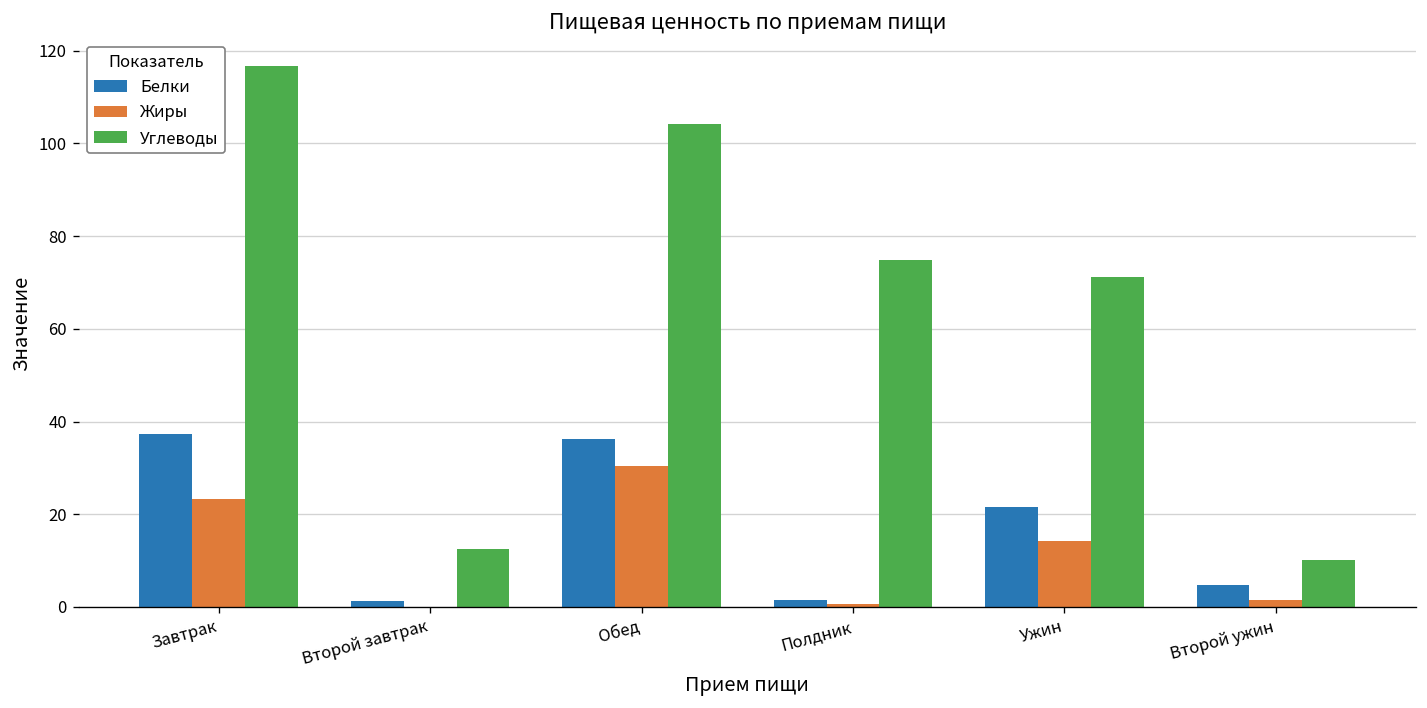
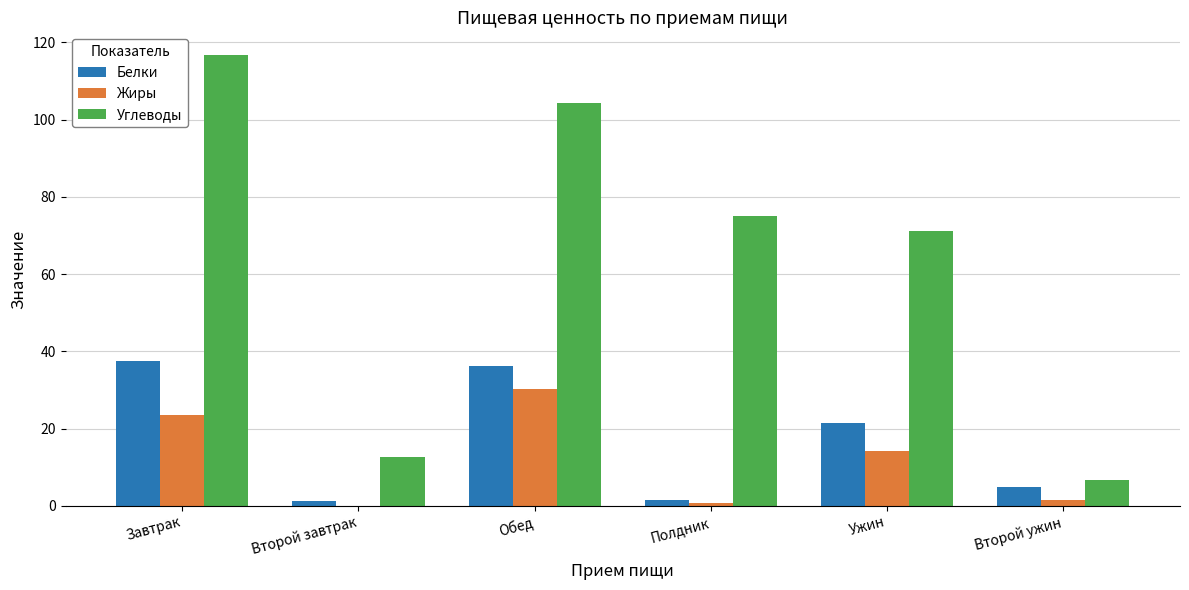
  {
    "Белки": {
      "Завтрак": 37,
      "Второй завтрак": 1,
      "Обед": 36,
      "Полдник": 2,
      "Ужин": 22,
      "Второй ужин": 5
    },
    "Жиры": {
      "Завтрак": 23,
      "Второй завтрак": 0,
      "Обед": 30,
      "Ужин": 14,
      "Второй ужин": 2
    },
    "Углеводы": {
      "Завтрак": 117,
      "Второй завтрак": 13,
      "Обед": 104,
      "Полдник": 75,
      "Ужин": 71,
-     "Второй ужин": 10
+     "Второй ужин": 7
    }
  }
